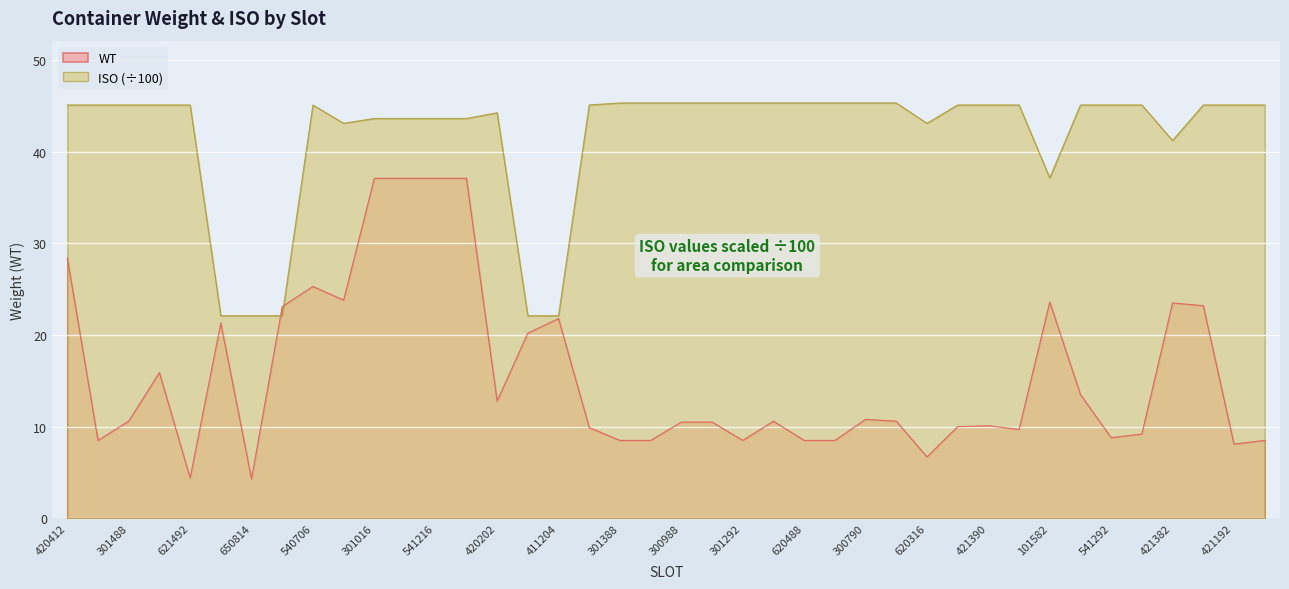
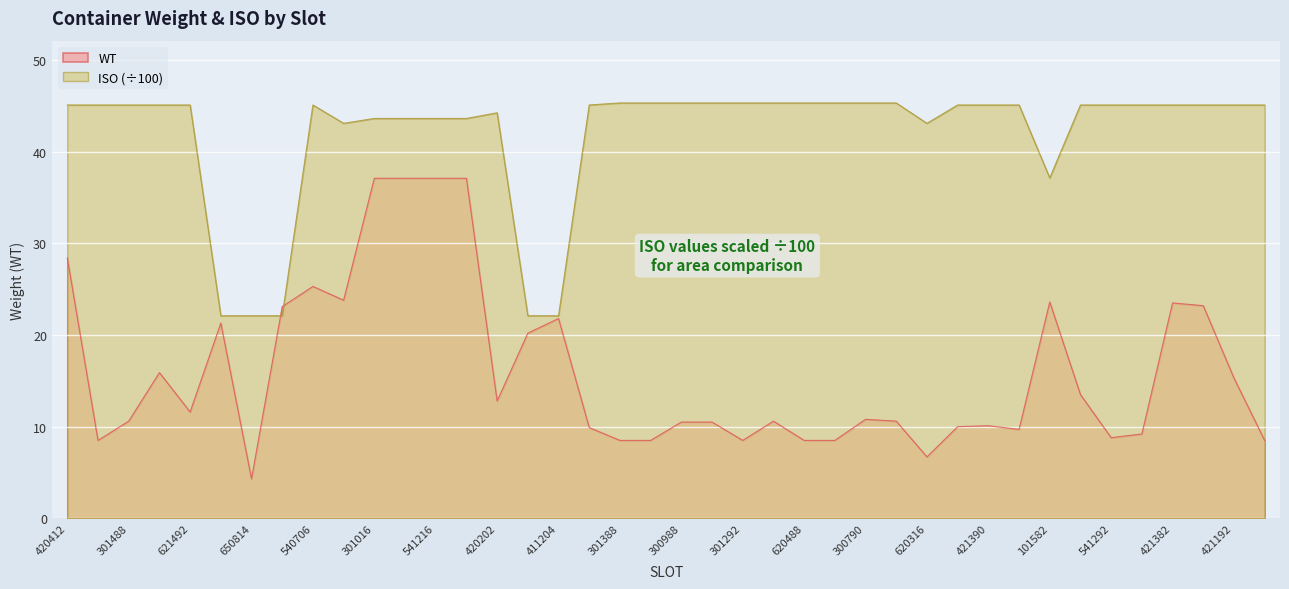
  {
    "WT": {
      "420412": 28,
      "301488": 11,
-     "621492": 4,
+     "621492": 12,
      "650814": 4,
      "540706": 25,
      "301016": 37,
      "541216": 37,
      "420202": 13,
      "411204": 22,
      "301388": 9,
      "300988": 11,
      "301292": 9,
      "620488": 9,
      "300790": 11,
      "620316": 7,
      "421390": 10,
      "101582": 24,
      "541292": 9,
      "421382": 24,
-     "421192": 8
+     "421192": 15
    },
    "ISO (÷100)": {
      "420412": 45,
      "301488": 45,
      "621492": 45,
      "650814": 22,
      "540706": 45,
      "301016": 44,
      "541216": 44,
      "420202": 44,
      "411204": 22,
      "301388": 45,
      "300988": 45,
      "301292": 45,
      "620488": 45,
      "300790": 45,
      "620316": 43,
      "421390": 45,
      "101582": 37,
      "541292": 45,
-     "421382": 41,
+     "421382": 45,
      "421192": 45
    }
  }
